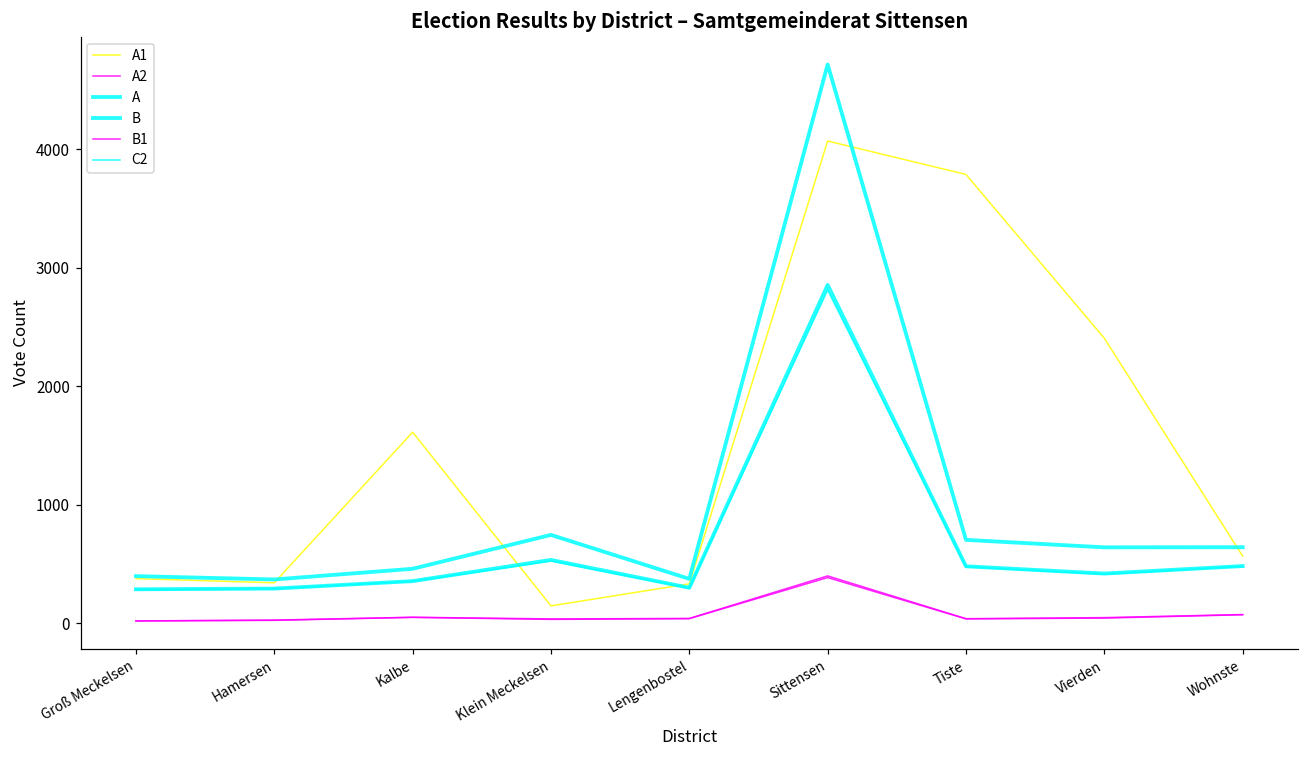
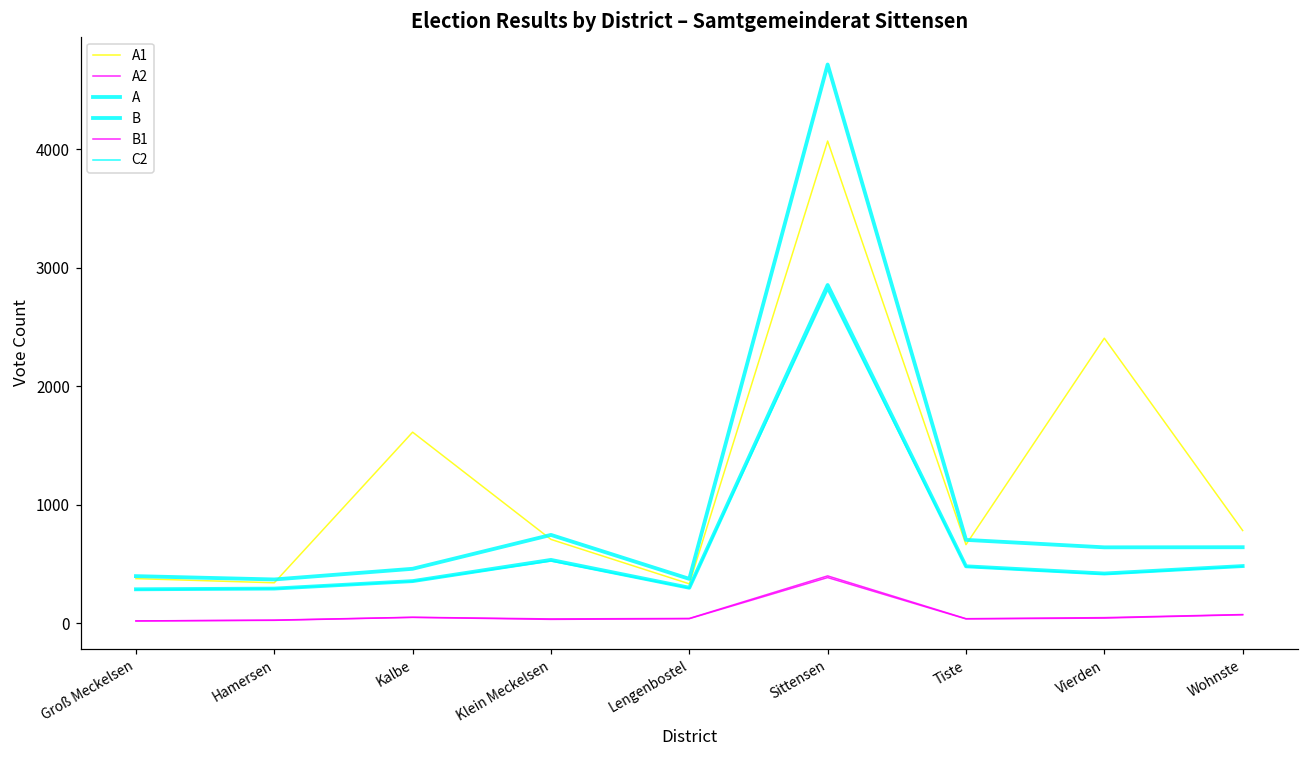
  {
    "A1": {
      "Hamersen": 340,
      "Kalbe": 1610,
-     "Klein Meckelsen": 150,
+     "Klein Meckelsen": 710,
      "Lengenbostel": 330,
      "Sittensen": 4070,
-     "Tiste": 3790,
+     "Tiste": 670,
      "Vierden": 2410,
-     "Wohnste": 570
+     "Wohnste": 780
    }
  }
